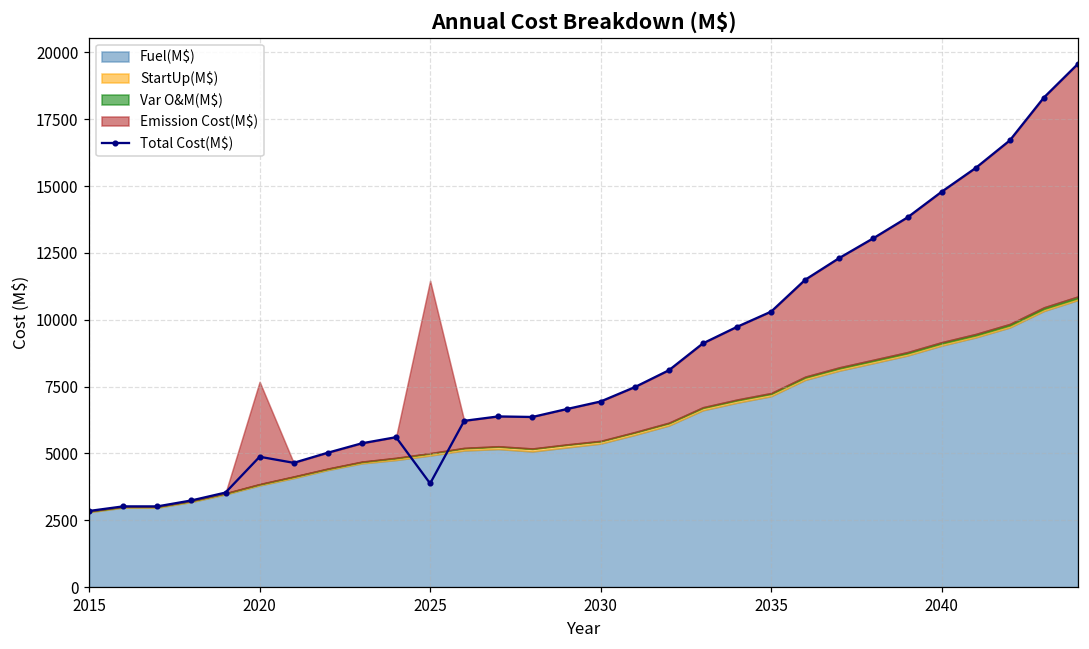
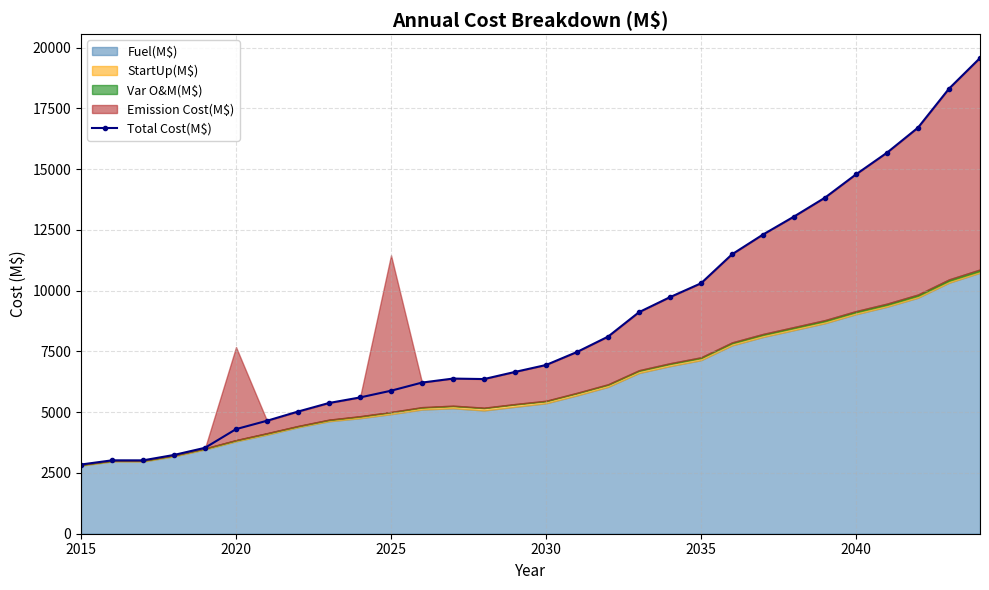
  {
    "Total Cost(M$)": {
-     "2020": 4900,
-     "2025": 3900
+     "2020": 4300,
+     "2025": 5900
    },
    "Emission Cost(M$)": {
      "2020": 3800,
      "2025": 6400
    }
  }
